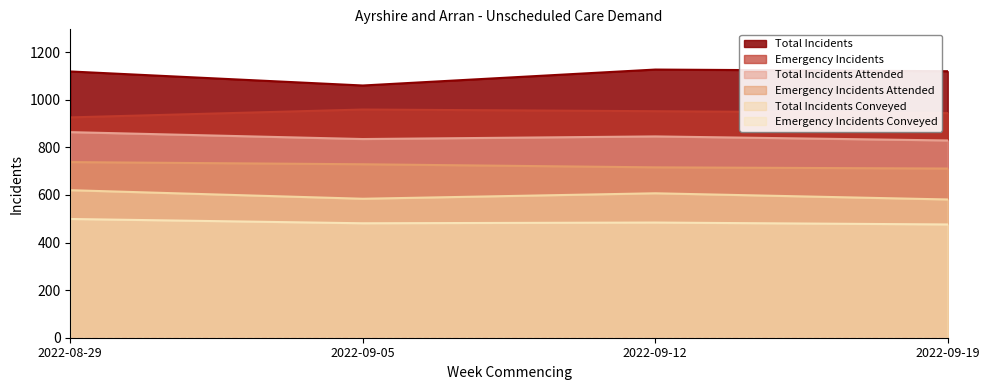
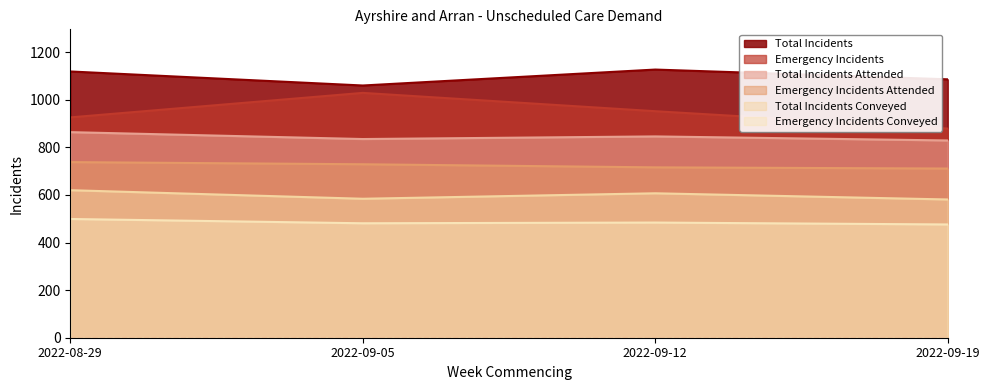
  {
    "Total Incidents": {
      "2022-08-29": 1120,
      "2022-09-05": 1060,
      "2022-09-12": 1130,
-     "2022-09-19": 1120
+     "2022-09-19": 1090
    },
    "Emergency Incidents": {
      "2022-08-29": 930,
-     "2022-09-05": 960,
+     "2022-09-05": 1030,
      "2022-09-12": 950,
-     "2022-09-19": 940
+     "2022-09-19": 880
    }
  }
